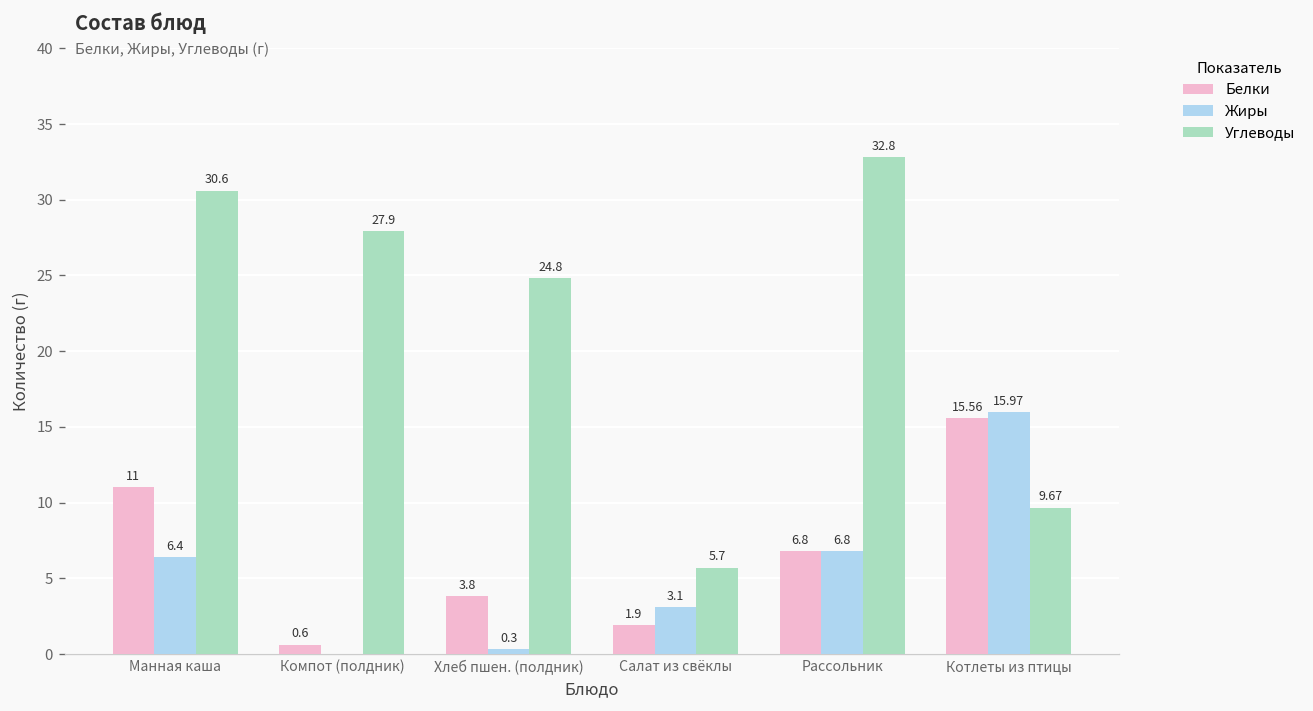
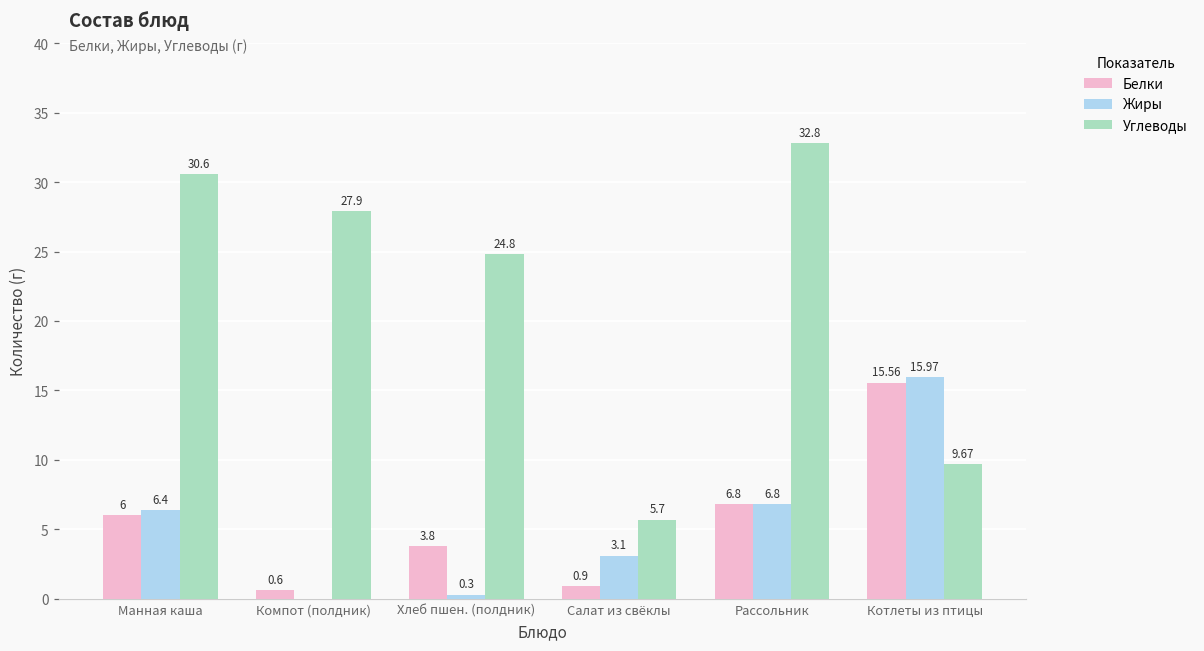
  {
    "Белки": {
-     "Манная каша": 11,
+     "Манная каша": 6,
      "Компот (полдник)": 0.6,
      "Хлеб пшен. (полдник)": 3.8,
-     "Салат из свёклы": 1.9,
+     "Салат из свёклы": 0.9,
      "Рассольник": 6.8,
      "Котлеты из птицы": 15.56
    }
  }
